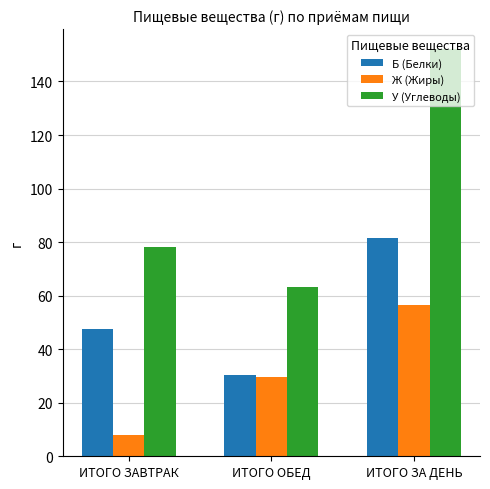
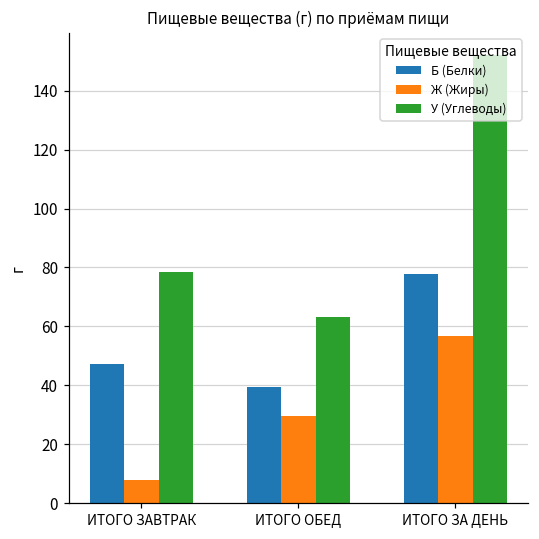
  {
    "Б (Белки)": {
      "ИТОГО ЗАВТРАК": 47,
-     "ИТОГО ОБЕД": 30,
-     "ИТОГО ЗА ДЕНЬ": 82
+     "ИТОГО ОБЕД": 39,
+     "ИТОГО ЗА ДЕНЬ": 78
    },
    "Ж (Жиры)": {
      "ИТОГО ЗАВТРАК": 8,
      "ИТОГО ОБЕД": 30,
      "ИТОГО ЗА ДЕНЬ": 57
    },
    "У (Углеводы)": {
      "ИТОГО ЗАВТРАК": 78,
      "ИТОГО ОБЕД": 63
    }
  }
